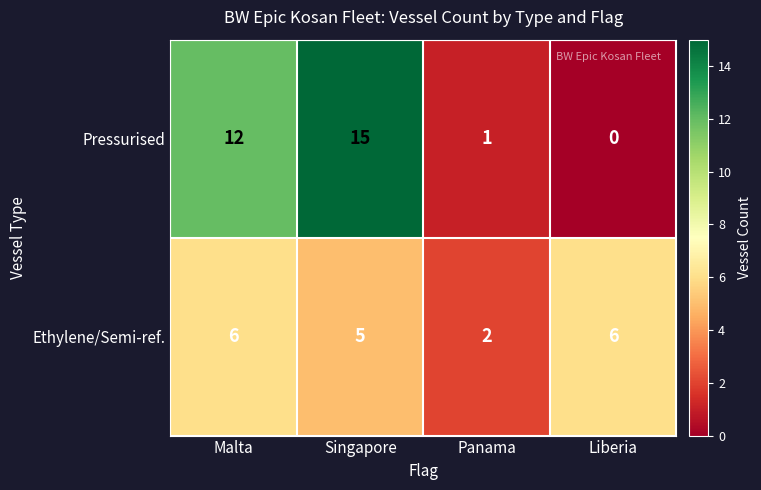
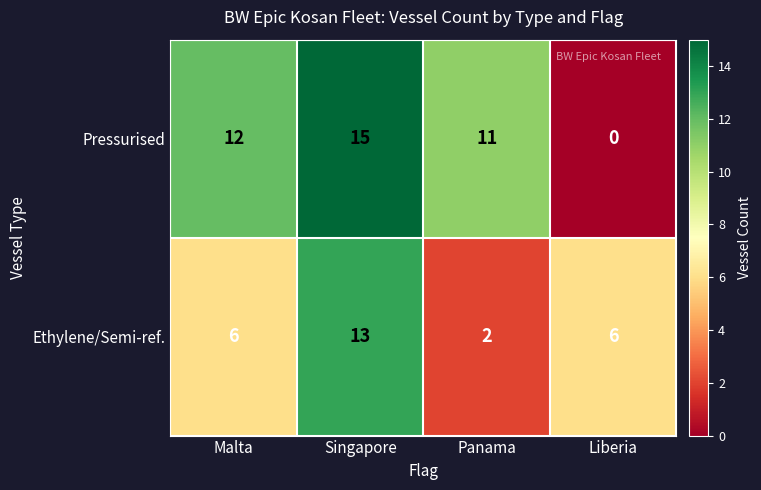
  {
    "Pressurised": {
      "Malta": 12,
      "Singapore": 15,
-     "Panama": 1
+     "Panama": 11
    },
    "Ethylene/Semi-ref.": {
      "Malta": 6,
-     "Singapore": 5,
+     "Singapore": 13,
      "Panama": 2,
      "Liberia": 6
    }
  }
